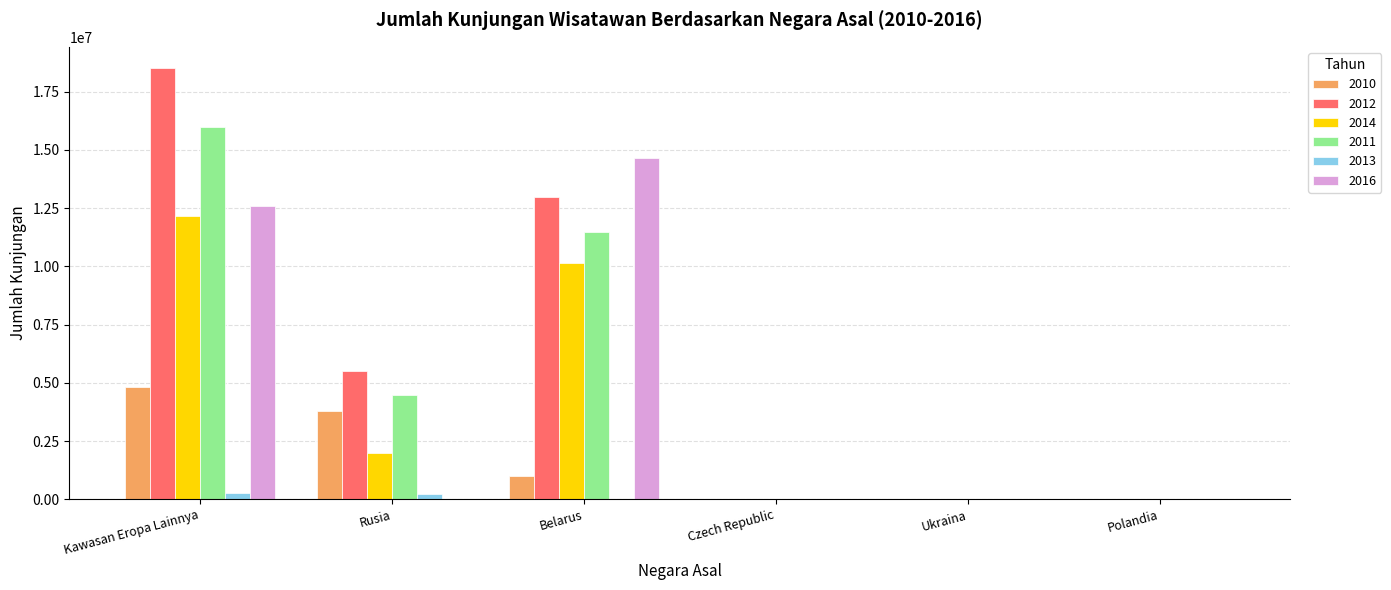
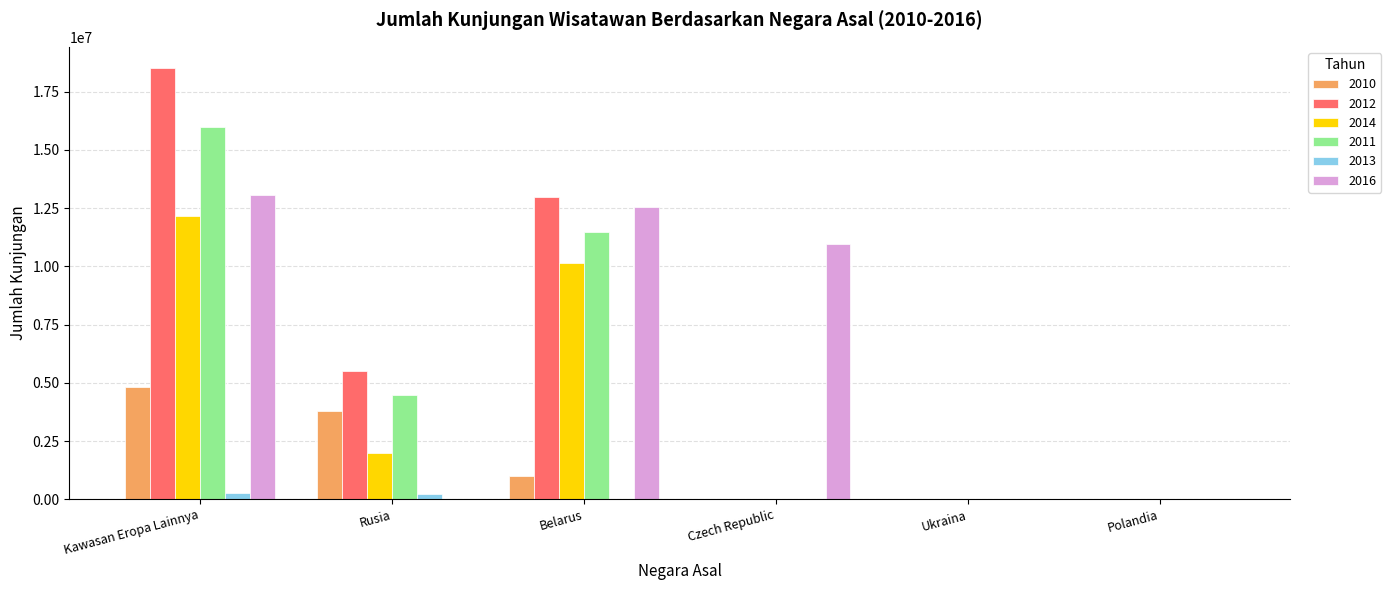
  {
    "2014": {
      "Kawasan Eropa Lainnya": 12100000,
      "Rusia": 2000000,
      "Belarus": 10100000,
      "Ukraina": 0
    },
    "2011": {
      "Kawasan Eropa Lainnya": 16000000,
      "Rusia": 4500000,
      "Belarus": 11500000,
      "Ukraina": 0
    },
    "2013": {
      "Kawasan Eropa Lainnya": 300000,
      "Rusia": 200000,
      "Belarus": 0,
      "Ukraina": 0
    },
    "2016": {
-     "Kawasan Eropa Lainnya": 12600000,
+     "Kawasan Eropa Lainnya": 13100000,
      "Rusia": 0,
-     "Belarus": 14700000,
-     "Czech Republic": 0,
+     "Belarus": 12600000,
+     "Czech Republic": 11000000,
      "Ukraina": 0
    }
  }
